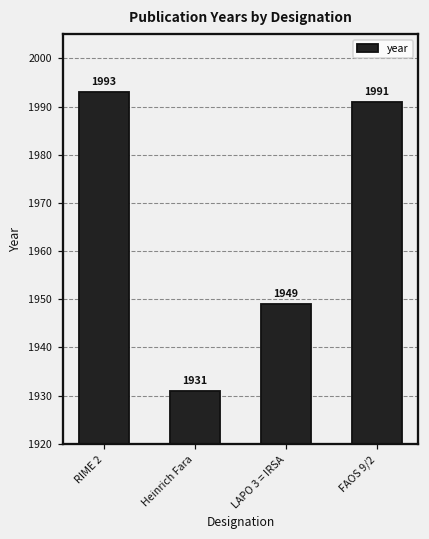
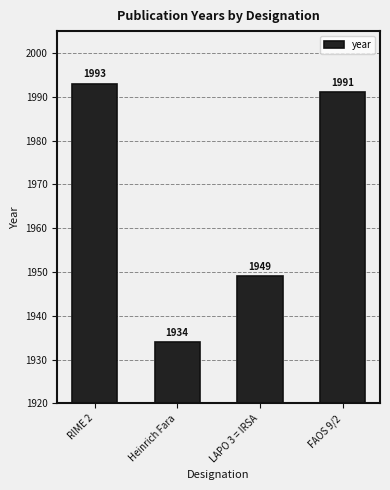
  {
    "RIME 2": 1993,
-   "Heinrich Fara": 1931,
+   "Heinrich Fara": 1934,
    "LAPO 3 = IRSA": 1949,
    "FAOS 9/2": 1991
  }
